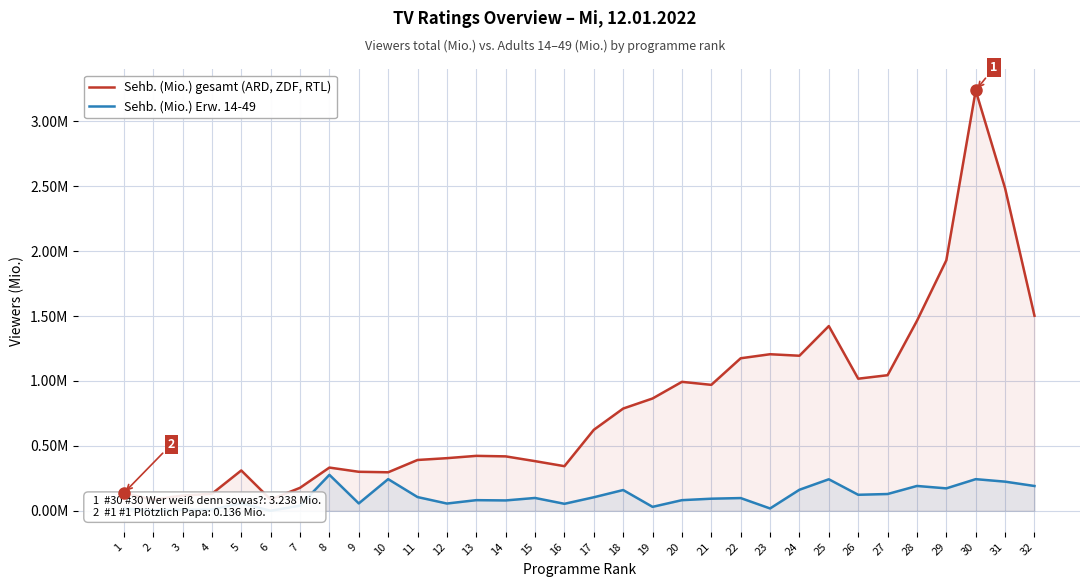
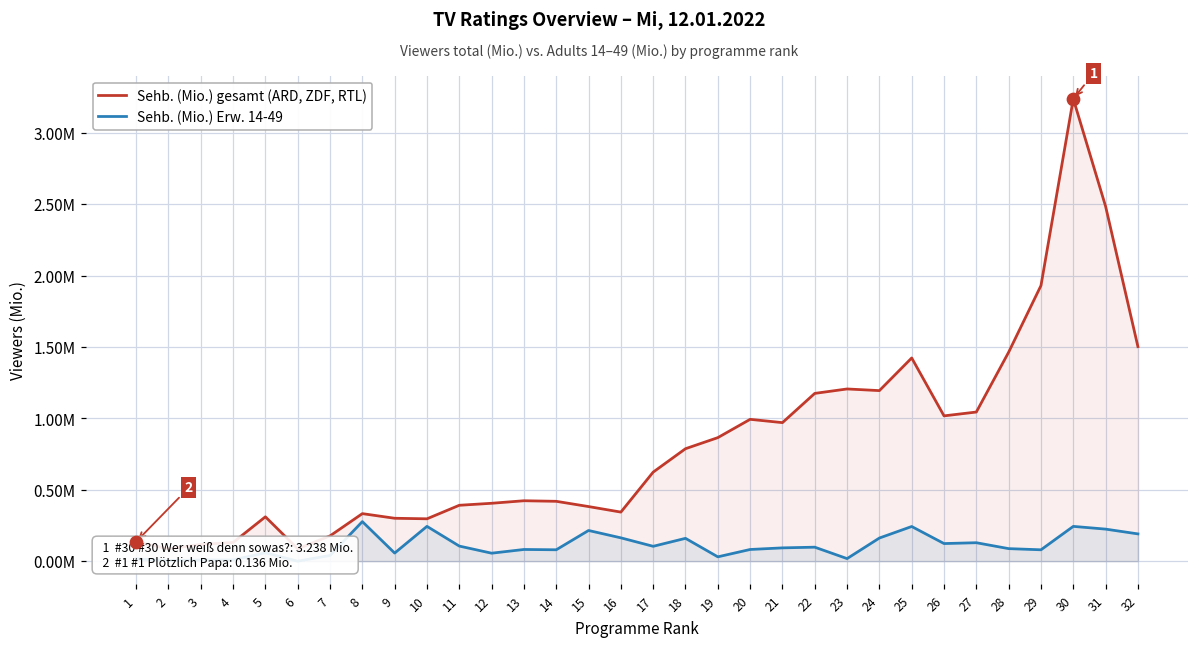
  {
    "Sehb. (Mio.) Erw. 14-49": {
      "8": 280000,
      "9": 60000,
      "10": 240000,
      "11": 110000,
      "12": 60000,
      "13": 80000,
      "14": 80000,
-     "15": 100000,
-     "16": 50000,
+     "15": 220000,
+     "16": 160000,
      "17": 100000,
      "18": 160000,
      "19": 30000,
      "20": 80000,
      "21": 90000,
      "22": 100000,
      "23": 20000,
      "24": 160000,
      "25": 240000,
      "26": 120000,
      "27": 130000,
-     "28": 190000,
-     "29": 170000,
+     "28": 90000,
+     "29": 80000,
      "30": 240000,
      "31": 220000,
      "32": 190000
    }
  }
